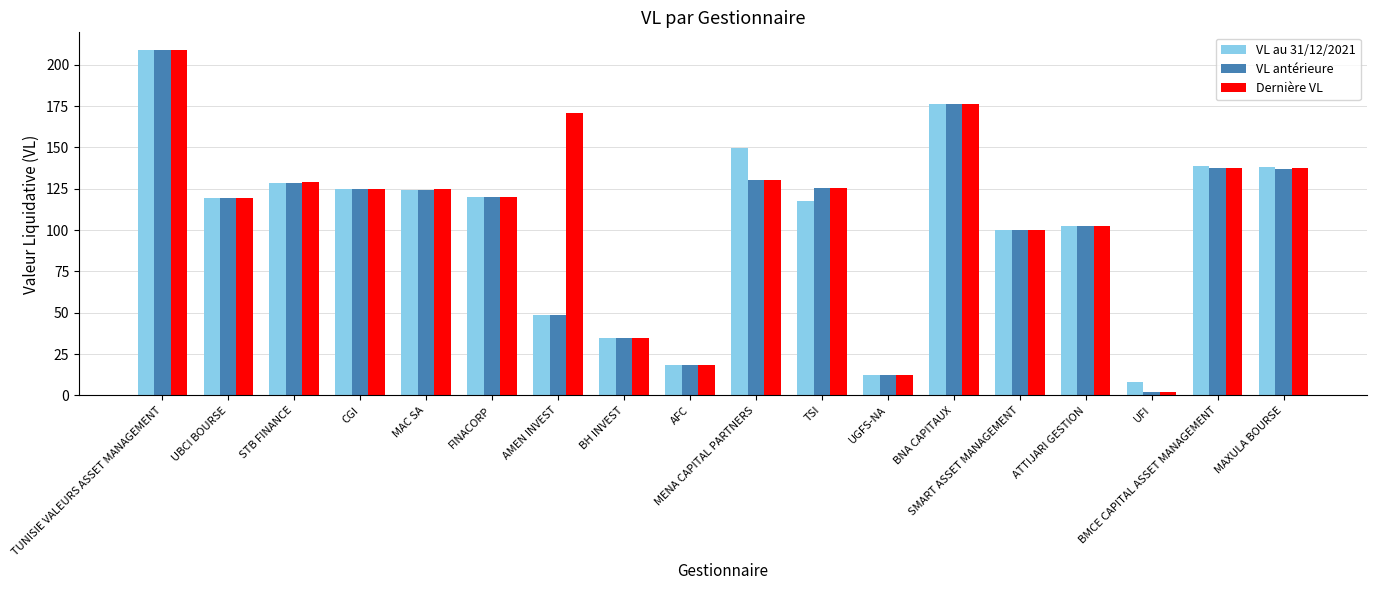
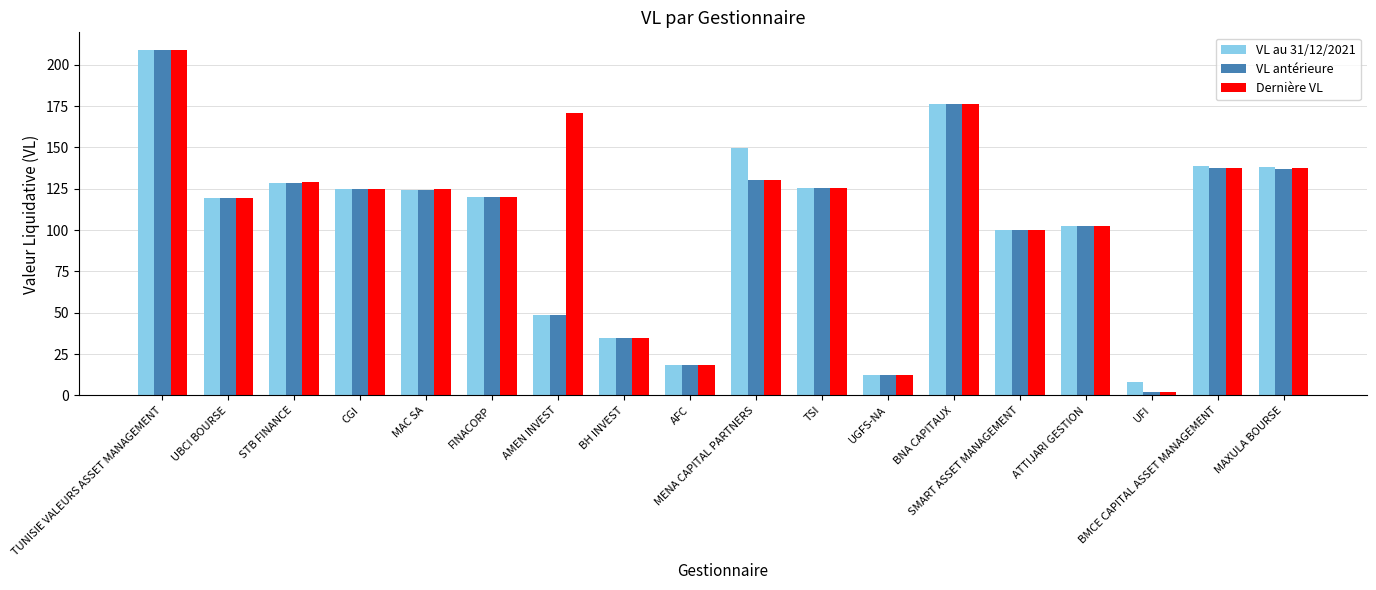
  {
    "VL au 31/12/2021": {
      "TUNISIE VALEURS ASSET MANAGEMENT": 209,
      "UBCI BOURSE": 119,
      "STB FINANCE": 129,
      "CGI": 125,
      "MAC SA": 124,
      "FINACORP": 120,
      "AMEN INVEST": 48,
      "BH INVEST": 35,
      "AFC": 18,
      "MENA CAPITAL PARTNERS": 149,
-     "TSI": 117,
+     "TSI": 125,
      "UGFS-NA": 12,
      "BNA CAPITAUX": 176,
      "SMART ASSET MANAGEMENT": 100,
      "ATTIJARI GESTION": 102,
      "UFI": 8,
      "BMCE CAPITAL ASSET MANAGEMENT": 139,
      "MAXULA BOURSE": 138
    },
    "VL antérieure": {
      "TUNISIE VALEURS ASSET MANAGEMENT": 209,
      "UBCI BOURSE": 119,
      "STB FINANCE": 129,
      "CGI": 125,
      "MAC SA": 125,
      "FINACORP": 120,
      "AMEN INVEST": 49,
      "BH INVEST": 35,
      "AFC": 18,
      "MENA CAPITAL PARTNERS": 130,
      "TSI": 125,
      "UGFS-NA": 12,
      "BNA CAPITAUX": 176,
      "SMART ASSET MANAGEMENT": 100,
      "ATTIJARI GESTION": 102,
      "UFI": 2,
      "BMCE CAPITAL ASSET MANAGEMENT": 138,
      "MAXULA BOURSE": 137
    },
    "Dernière VL": {
      "TUNISIE VALEURS ASSET MANAGEMENT": 209,
      "UBCI BOURSE": 120,
      "STB FINANCE": 129,
      "CGI": 125,
      "MAC SA": 125,
      "FINACORP": 120,
      "AMEN INVEST": 171,
      "BH INVEST": 35,
      "AFC": 18,
      "MENA CAPITAL PARTNERS": 130,
      "TSI": 125,
      "UGFS-NA": 12,
      "BNA CAPITAUX": 176,
      "SMART ASSET MANAGEMENT": 100,
      "ATTIJARI GESTION": 102,
      "UFI": 2,
      "BMCE CAPITAL ASSET MANAGEMENT": 138,
      "MAXULA BOURSE": 138
    }
  }
